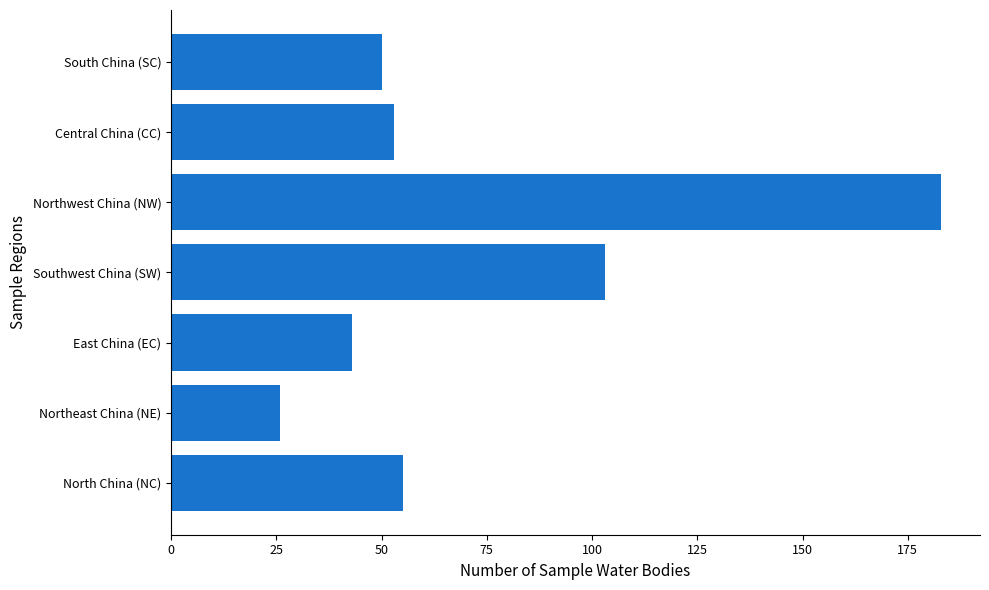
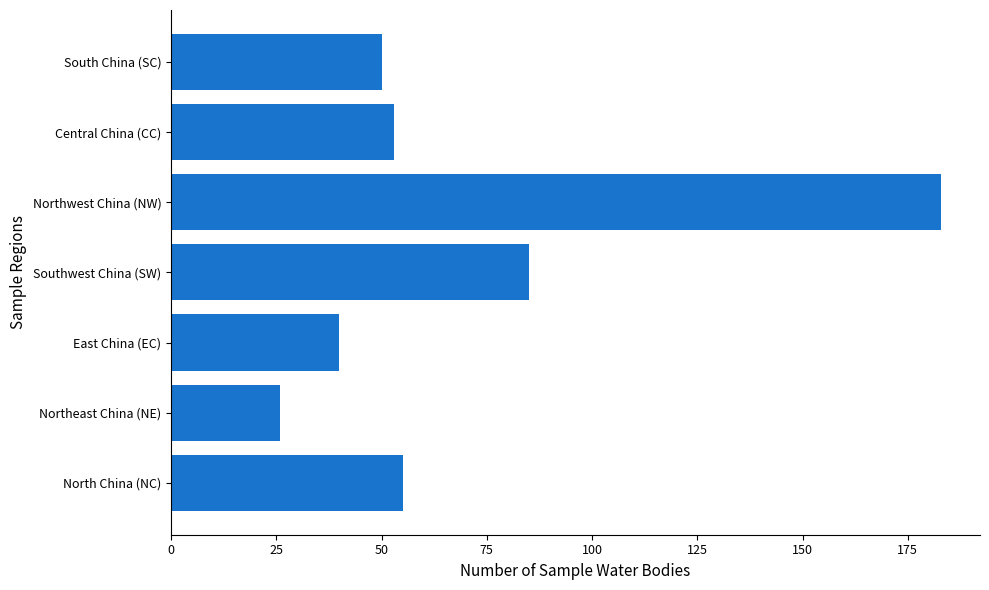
  {
    "South China (SC)": 50,
    "Central China (CC)": 53,
    "Northwest China (NW)": 183,
-   "Southwest China (SW)": 103,
-   "East China (EC)": 43,
+   "Southwest China (SW)": 85,
+   "East China (EC)": 40,
    "Northeast China (NE)": 26,
    "North China (NC)": 55
  }
